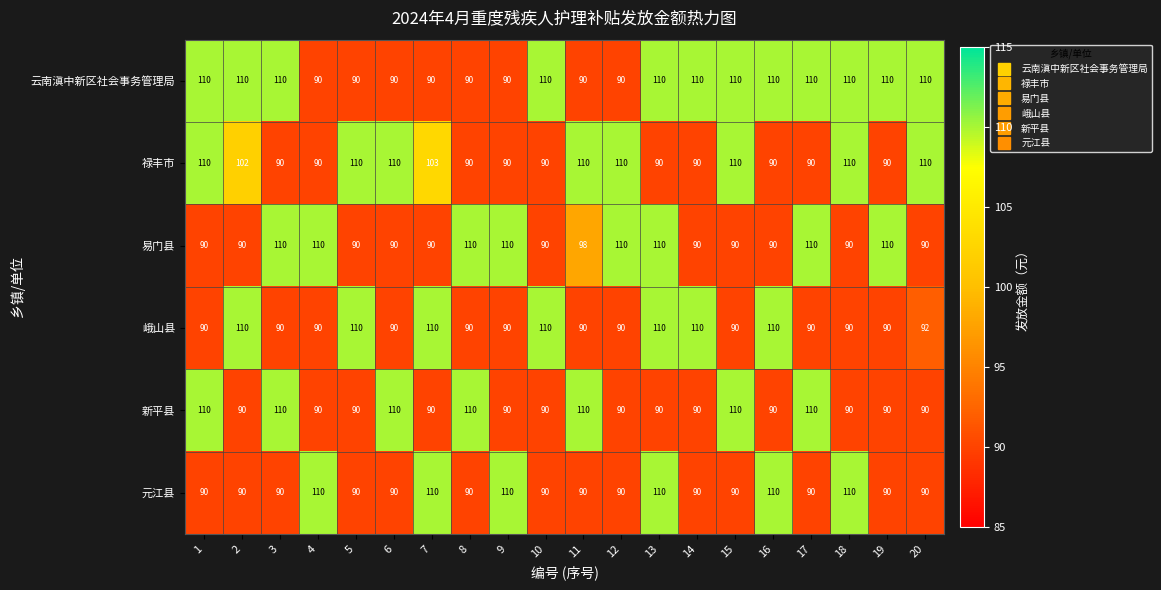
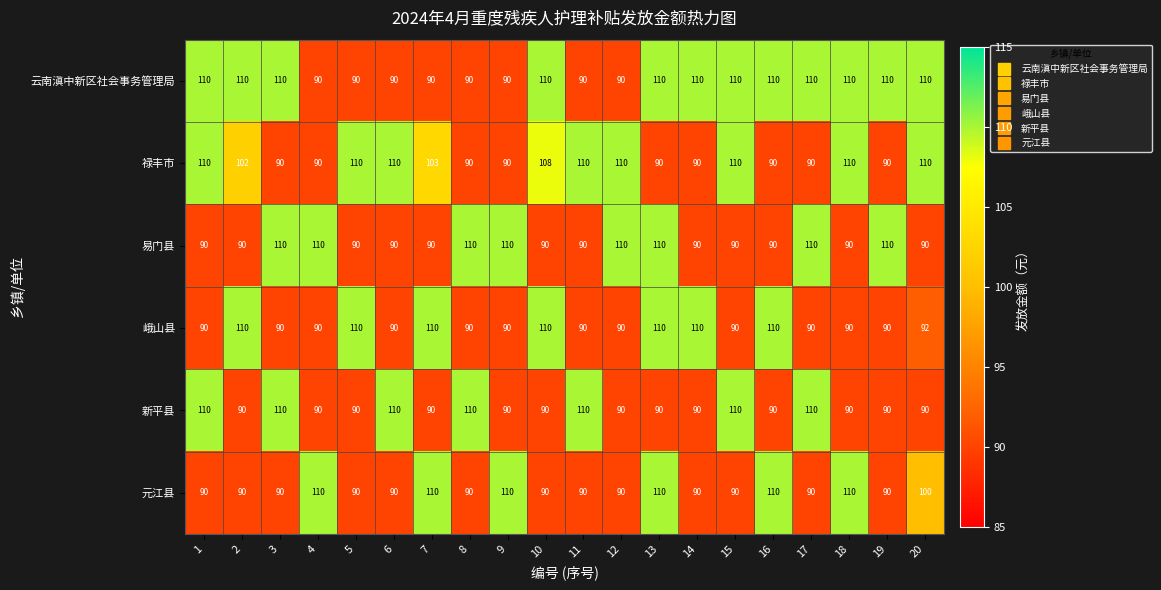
  {
    "云南滇中新区社会事务管理局": {
      "1": 110,
      "2": 110,
      "3": 110,
      "4": 90,
      "5": 90,
      "6": 90,
      "7": 90,
      "8": 90,
      "9": 90,
      "10": 110,
      "11": 90,
      "12": 90,
      "13": 110,
      "14": 110,
      "15": 110,
      "16": 110,
      "17": 110,
      "18": 110,
      "19": 110,
      "20": 110
    },
    "禄丰市": {
      "1": 110,
      "2": 102,
      "3": 90,
      "4": 90,
      "5": 110,
      "6": 110,
      "7": 103,
      "8": 90,
      "9": 90,
-     "10": 90,
+     "10": 108,
      "11": 110,
      "12": 110,
      "13": 90,
      "14": 90,
      "15": 110,
      "16": 90,
      "17": 90,
      "18": 110,
      "19": 90,
      "20": 110
    },
    "易门县": {
      "1": 90,
      "2": 90,
      "3": 110,
      "4": 110,
      "5": 90,
      "6": 90,
      "7": 90,
      "8": 110,
      "9": 110,
      "10": 90,
-     "11": 98,
+     "11": 90,
      "12": 110,
      "13": 110,
      "14": 90,
      "15": 90,
      "16": 90,
      "17": 110,
      "18": 90,
      "19": 110,
      "20": 90
    },
    "峨山县": {
      "1": 90,
      "2": 110,
      "3": 90,
      "4": 90,
      "5": 110,
      "6": 90,
      "7": 110,
      "8": 90,
      "9": 90,
      "10": 110,
      "11": 90,
      "12": 90,
      "13": 110,
      "14": 110,
      "15": 90,
      "16": 110,
      "17": 90,
      "18": 90,
      "19": 90,
      "20": 92
    },
    "新平县": {
      "1": 110,
      "2": 90,
      "3": 110,
      "4": 90,
      "5": 90,
      "6": 110,
      "7": 90,
      "8": 110,
      "9": 90,
      "10": 90,
      "11": 110,
      "12": 90,
      "13": 90,
      "14": 90,
      "15": 110,
      "16": 90,
      "17": 110,
      "18": 90,
      "19": 90,
      "20": 90
    },
    "元江县": {
      "1": 90,
      "2": 90,
      "3": 90,
      "4": 110,
      "5": 90,
      "6": 90,
      "7": 110,
      "8": 90,
      "9": 110,
      "10": 90,
      "11": 90,
      "12": 90,
      "13": 110,
      "14": 90,
      "15": 90,
      "16": 110,
      "17": 90,
      "18": 110,
      "19": 90,
-     "20": 90
+     "20": 100
    }
  }
